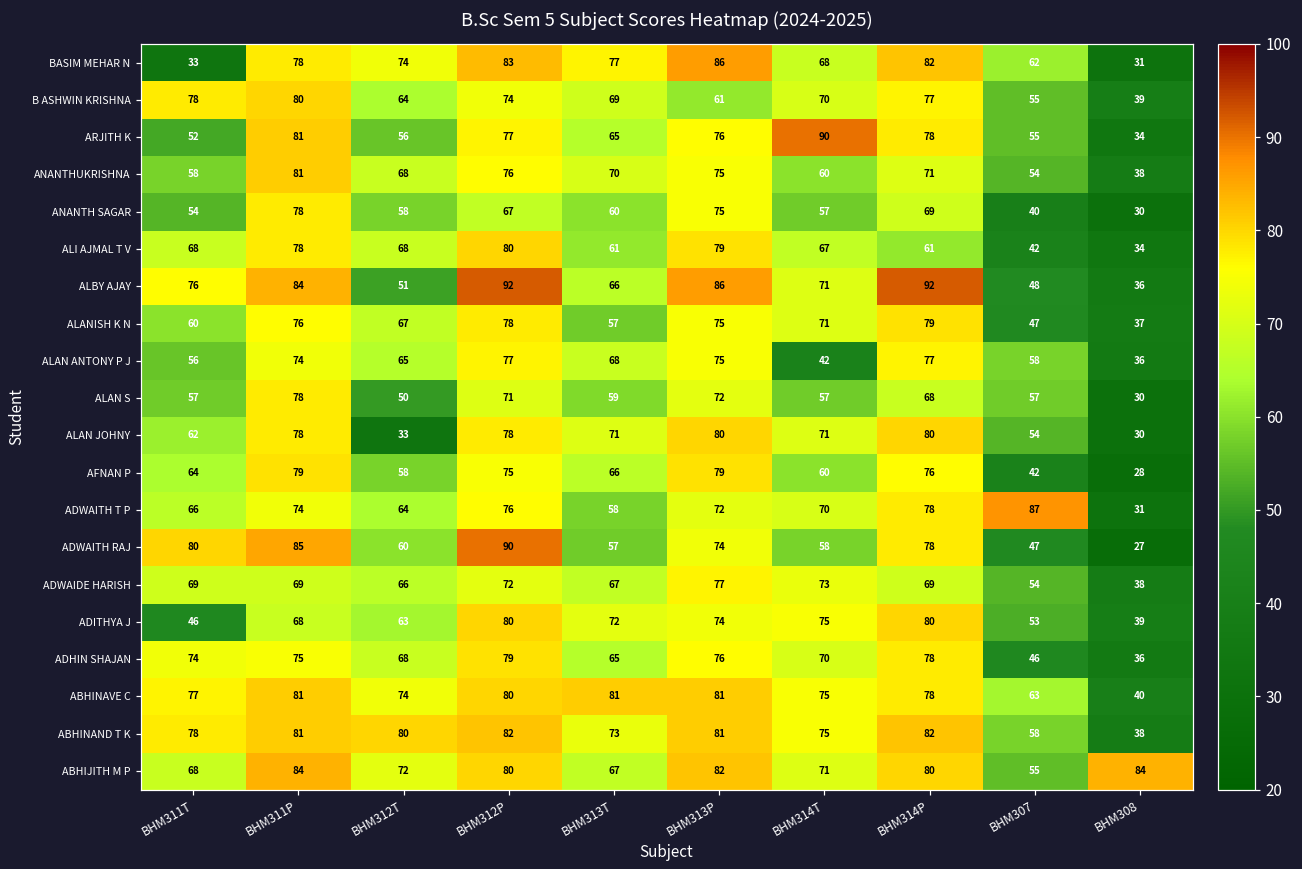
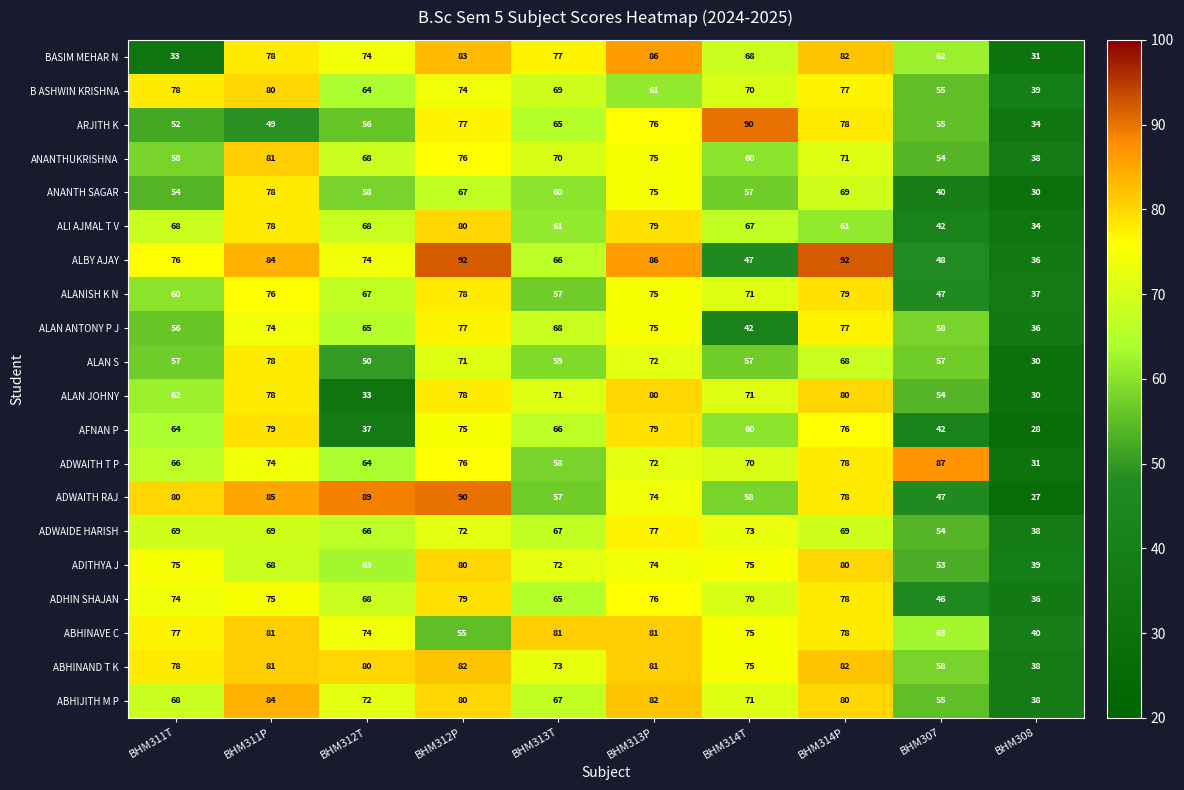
  {
    "BASIM MEHAR N": {
      "BHM311T": 33,
      "BHM311P": 78,
      "BHM312T": 74,
      "BHM312P": 83,
      "BHM313T": 77,
      "BHM313P": 86,
      "BHM314T": 68,
      "BHM314P": 82,
      "BHM307": 62,
      "BHM308": 31
    },
    "B ASHWIN KRISHNA": {
      "BHM311T": 78,
      "BHM311P": 80,
      "BHM312T": 64,
      "BHM312P": 74,
      "BHM313T": 69,
      "BHM313P": 61,
      "BHM314T": 70,
      "BHM314P": 77,
      "BHM307": 55,
      "BHM308": 39
    },
    "ARJITH K": {
      "BHM311T": 52,
-     "BHM311P": 81,
+     "BHM311P": 49,
      "BHM312T": 56,
      "BHM312P": 77,
      "BHM313T": 65,
      "BHM313P": 76,
      "BHM314T": 90,
      "BHM314P": 78,
      "BHM307": 55,
      "BHM308": 34
    },
    "ANANTHUKRISHNA": {
      "BHM311T": 58,
      "BHM311P": 81,
      "BHM312T": 68,
      "BHM312P": 76,
      "BHM313T": 70,
      "BHM313P": 75,
      "BHM314T": 60,
      "BHM314P": 71,
      "BHM307": 54,
      "BHM308": 38
    },
    "ANANTH SAGAR": {
      "BHM311T": 54,
      "BHM311P": 78,
      "BHM312T": 58,
      "BHM312P": 67,
      "BHM313T": 60,
      "BHM313P": 75,
      "BHM314T": 57,
      "BHM314P": 69,
      "BHM307": 40,
      "BHM308": 30
    },
    "ALI AJMAL T V": {
      "BHM311T": 68,
      "BHM311P": 78,
      "BHM312T": 68,
      "BHM312P": 80,
      "BHM313T": 61,
      "BHM313P": 79,
      "BHM314T": 67,
      "BHM314P": 61,
      "BHM307": 42,
      "BHM308": 34
    },
    "ALBY AJAY": {
      "BHM311T": 76,
      "BHM311P": 84,
-     "BHM312T": 51,
+     "BHM312T": 74,
      "BHM312P": 92,
      "BHM313T": 66,
      "BHM313P": 86,
-     "BHM314T": 71,
+     "BHM314T": 47,
      "BHM314P": 92,
      "BHM307": 48,
      "BHM308": 36
    },
    "ALANISH K N": {
      "BHM311T": 60,
      "BHM311P": 76,
      "BHM312T": 67,
      "BHM312P": 78,
      "BHM313T": 57,
      "BHM313P": 75,
      "BHM314T": 71,
      "BHM314P": 79,
      "BHM307": 47,
      "BHM308": 37
    },
    "ALAN ANTONY P J": {
      "BHM311T": 56,
      "BHM311P": 74,
      "BHM312T": 65,
      "BHM312P": 77,
      "BHM313T": 68,
      "BHM313P": 75,
      "BHM314T": 42,
      "BHM314P": 77,
      "BHM307": 58,
      "BHM308": 36
    },
    "ALAN S": {
      "BHM311T": 57,
      "BHM311P": 78,
      "BHM312T": 50,
      "BHM312P": 71,
      "BHM313T": 59,
      "BHM313P": 72,
      "BHM314T": 57,
      "BHM314P": 68,
      "BHM307": 57,
      "BHM308": 30
    },
    "ALAN JOHNY": {
      "BHM311T": 62,
      "BHM311P": 78,
      "BHM312T": 33,
      "BHM312P": 78,
      "BHM313T": 71,
      "BHM313P": 80,
      "BHM314T": 71,
      "BHM314P": 80,
      "BHM307": 54,
      "BHM308": 30
    },
    "AFNAN P": {
      "BHM311T": 64,
      "BHM311P": 79,
-     "BHM312T": 58,
+     "BHM312T": 37,
      "BHM312P": 75,
      "BHM313T": 66,
      "BHM313P": 79,
      "BHM314T": 60,
      "BHM314P": 76,
      "BHM307": 42,
      "BHM308": 28
    },
    "ADWAITH T P": {
      "BHM311T": 66,
      "BHM311P": 74,
      "BHM312T": 64,
      "BHM312P": 76,
      "BHM313T": 58,
      "BHM313P": 72,
      "BHM314T": 70,
      "BHM314P": 78,
      "BHM307": 87,
      "BHM308": 31
    },
    "ADWAITH RAJ": {
      "BHM311T": 80,
      "BHM311P": 85,
-     "BHM312T": 60,
+     "BHM312T": 89,
      "BHM312P": 90,
      "BHM313T": 57,
      "BHM313P": 74,
      "BHM314T": 58,
      "BHM314P": 78,
      "BHM307": 47,
      "BHM308": 27
    },
    "ADWAIDE HARISH": {
      "BHM311T": 69,
      "BHM311P": 69,
      "BHM312T": 66,
      "BHM312P": 72,
      "BHM313T": 67,
      "BHM313P": 77,
      "BHM314T": 73,
      "BHM314P": 69,
      "BHM307": 54,
      "BHM308": 38
    },
    "ADITHYA J": {
-     "BHM311T": 46,
+     "BHM311T": 75,
      "BHM311P": 68,
      "BHM312T": 63,
      "BHM312P": 80,
      "BHM313T": 72,
      "BHM313P": 74,
      "BHM314T": 75,
      "BHM314P": 80,
      "BHM307": 53,
      "BHM308": 39
    },
    "ADHIN SHAJAN": {
      "BHM311T": 74,
      "BHM311P": 75,
      "BHM312T": 68,
      "BHM312P": 79,
      "BHM313T": 65,
      "BHM313P": 76,
      "BHM314T": 70,
      "BHM314P": 78,
      "BHM307": 46,
      "BHM308": 36
    },
    "ABHINAVE C": {
      "BHM311T": 77,
      "BHM311P": 81,
      "BHM312T": 74,
-     "BHM312P": 80,
+     "BHM312P": 55,
      "BHM313T": 81,
      "BHM313P": 81,
      "BHM314T": 75,
      "BHM314P": 78,
      "BHM307": 63,
      "BHM308": 40
    },
    "ABHINAND T K": {
      "BHM311T": 78,
      "BHM311P": 81,
      "BHM312T": 80,
      "BHM312P": 82,
      "BHM313T": 73,
      "BHM313P": 81,
      "BHM314T": 75,
      "BHM314P": 82,
      "BHM307": 58,
      "BHM308": 38
    },
    "ABHIJITH M P": {
      "BHM311T": 68,
      "BHM311P": 84,
      "BHM312T": 72,
      "BHM312P": 80,
      "BHM313T": 67,
      "BHM313P": 82,
      "BHM314T": 71,
      "BHM314P": 80,
      "BHM307": 55,
-     "BHM308": 84
+     "BHM308": 38
    }
  }
